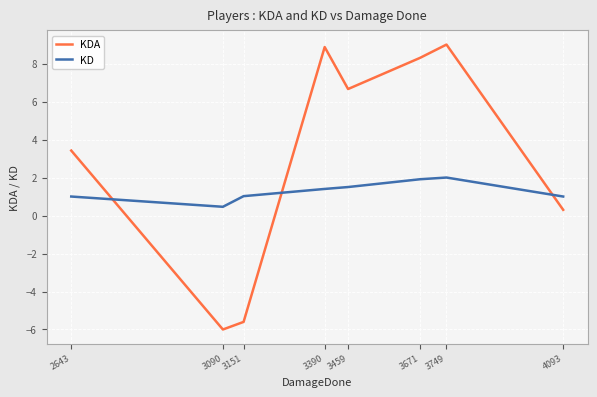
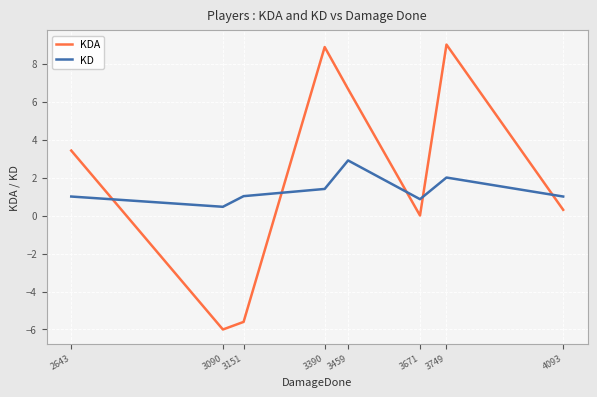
  {
    "KDA": {
      "2643": 3.4,
      "3090": -6.0,
      "3151": -5.6,
      "3390": 8.9,
      "3459": 6.7,
-     "3671": 8.3,
+     "3671": 0.0,
      "3749": 9.0,
      "4093": 0.3
    },
    "KD": {
      "2643": 1.0,
      "3090": 0.5,
      "3151": 1.0,
      "3390": 1.4,
-     "3459": 1.5,
-     "3671": 1.9,
+     "3459": 2.9,
+     "3671": 0.9,
      "3749": 2.0,
      "4093": 1.0
    }
  }
